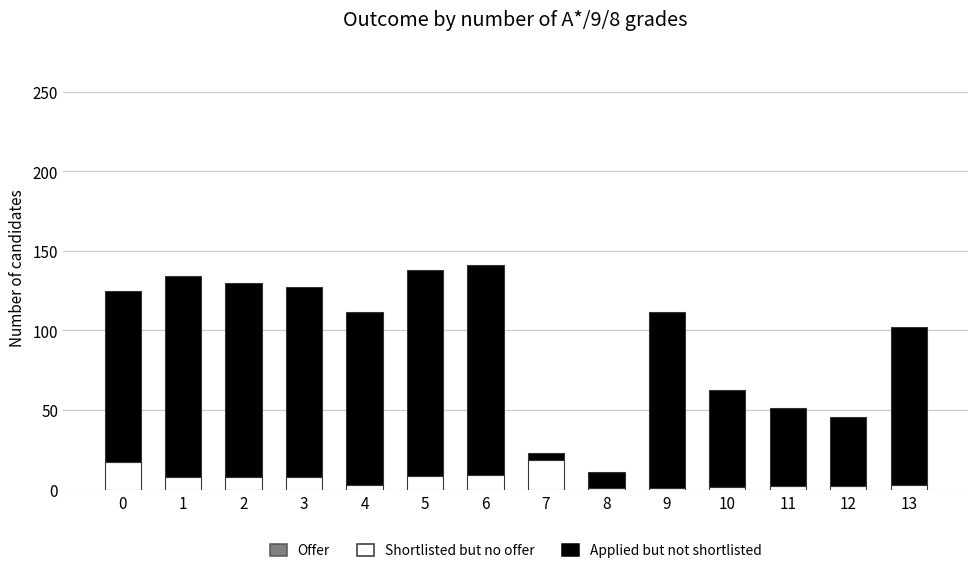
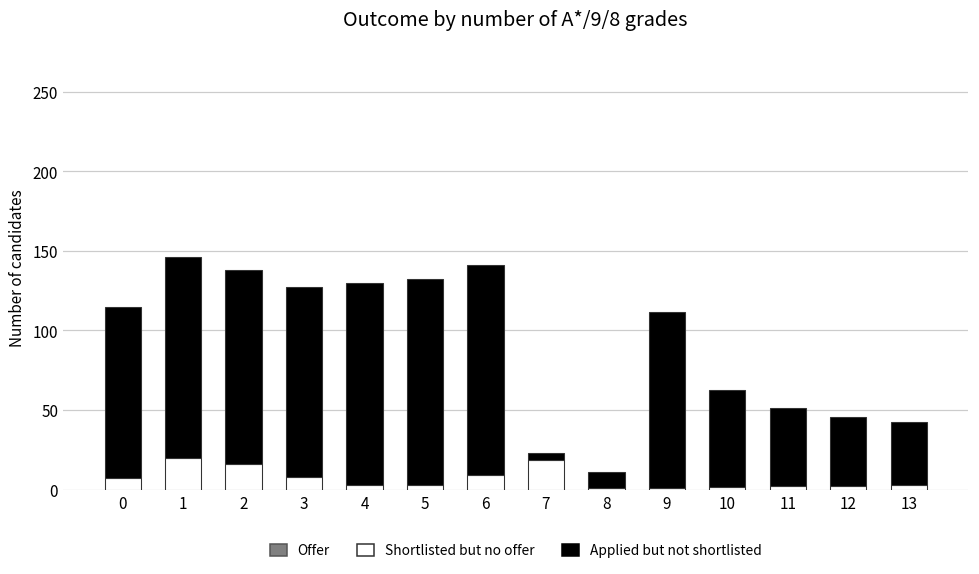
  {
    "Offer": {
      "0": 0,
      "1": 0,
      "2": 0,
      "3": 0,
      "4": 0,
      "5": 0,
      "6": 0,
      "7": 0,
      "8": 0,
      "9": 0,
      "10": 0,
      "11": 0,
      "12": 0,
      "13": 0
    },
    "Shortlisted but no offer": {
-     "0": 17,
-     "1": 8,
-     "2": 8,
+     "0": 7,
+     "1": 20,
+     "2": 16,
      "3": 8,
      "4": 3,
-     "5": 9,
+     "5": 3,
      "6": 9,
      "7": 19,
      "11": 2,
      "12": 2,
      "13": 3
    },
    "Applied but not shortlisted": {
      "0": 107,
      "1": 126,
      "2": 122,
      "3": 119,
-     "4": 109,
+     "4": 127,
      "5": 129,
      "6": 132,
      "7": 4,
      "8": 10,
      "9": 110,
      "10": 61,
      "11": 49,
      "12": 43,
-     "13": 99
+     "13": 40
    }
  }
